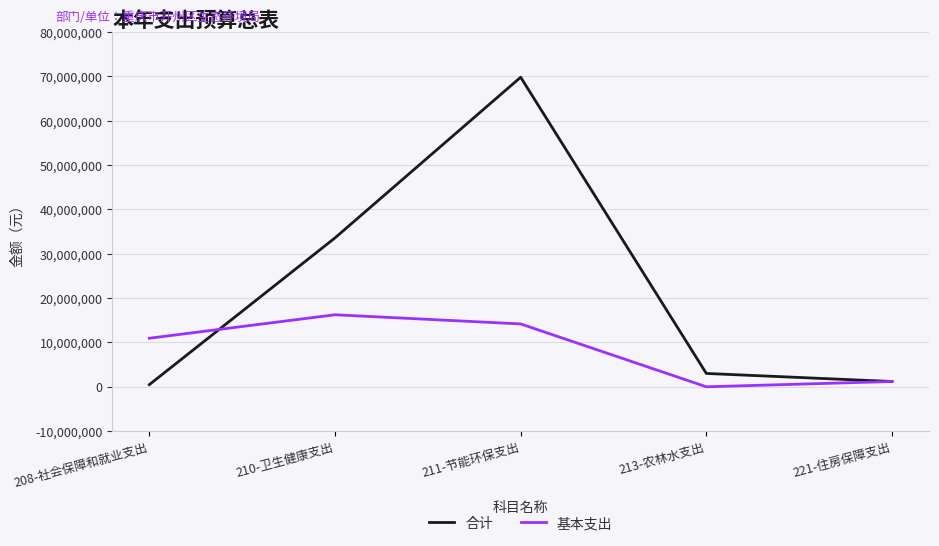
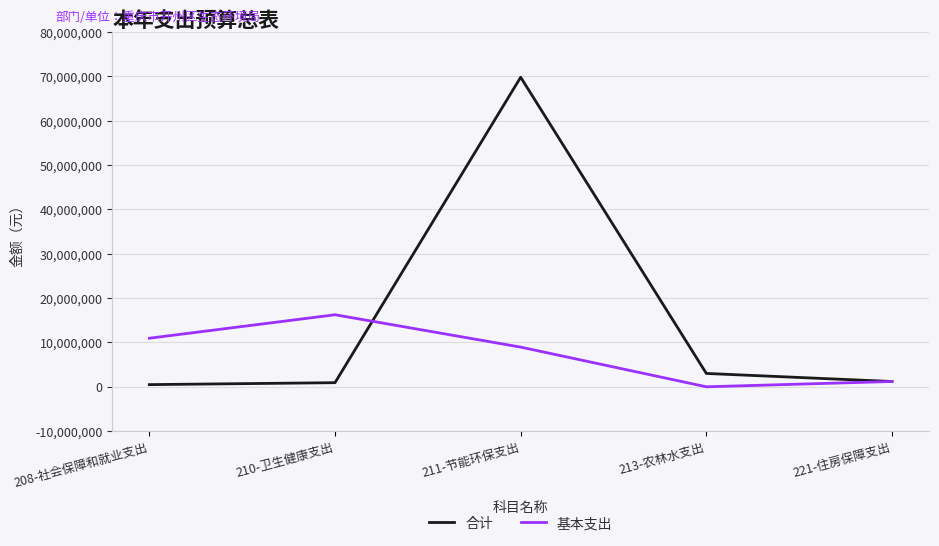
  {
    "合计": {
      "208-社会保障和就业支出": "0",
-     "210-卫生健康支出": "34,000,000",
+     "210-卫生健康支出": "1,000,000",
      "211-节能环保支出": "70,000,000",
      "213-农林水支出": "3,000,000"
    },
    "基本支出": {
      "208-社会保障和就业支出": "11,000,000",
      "210-卫生健康支出": "16,000,000",
-     "211-节能环保支出": "14,000,000",
+     "211-节能环保支出": "9,000,000",
      "213-农林水支出": "0"
    }
  }
